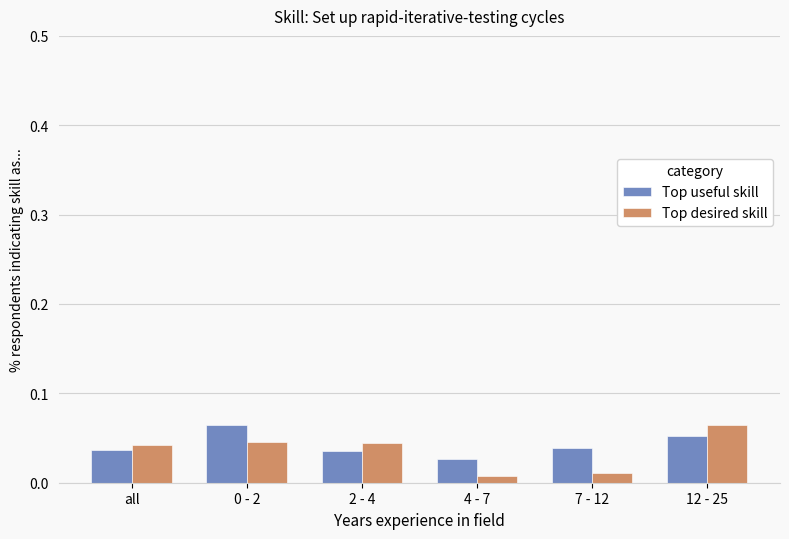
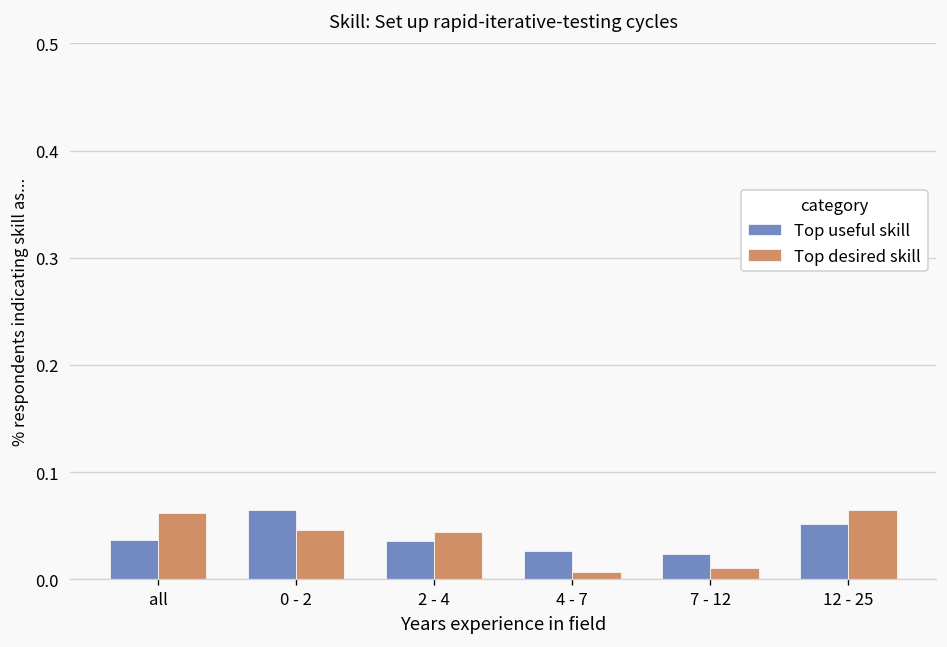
  {
    "Top useful skill": {
      "all": 0.04,
      "0 - 2": 0.07,
      "2 - 4": 0.04,
      "4 - 7": 0.03,
-     "7 - 12": 0.04,
+     "7 - 12": 0.02,
      "12 - 25": 0.05
    },
    "Top desired skill": {
-     "all": 0.04,
+     "all": 0.06,
      "0 - 2": 0.05,
      "2 - 4": 0.04,
      "4 - 7": 0.01,
      "7 - 12": 0.01,
      "12 - 25": 0.07
    }
  }
